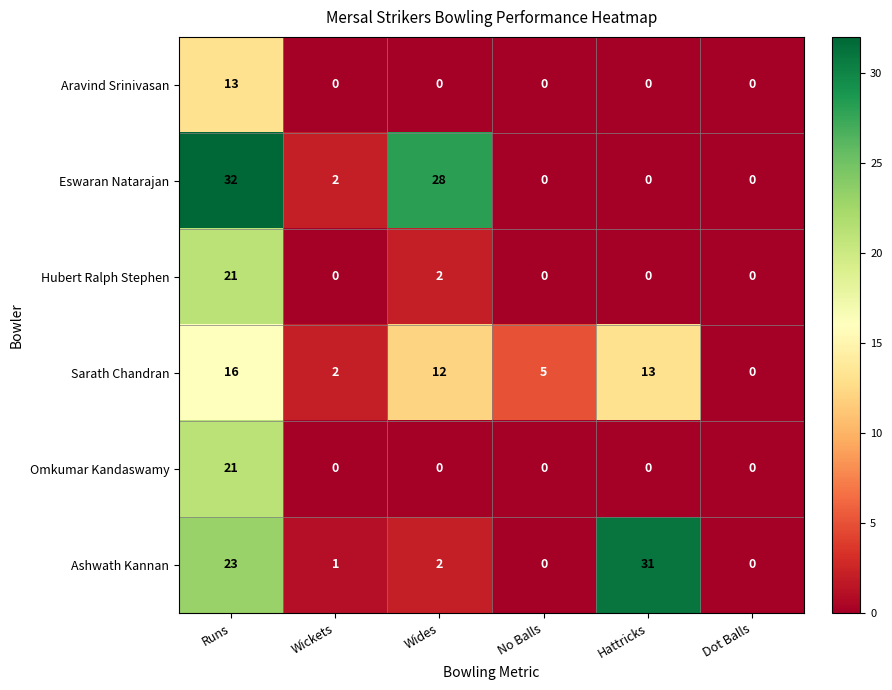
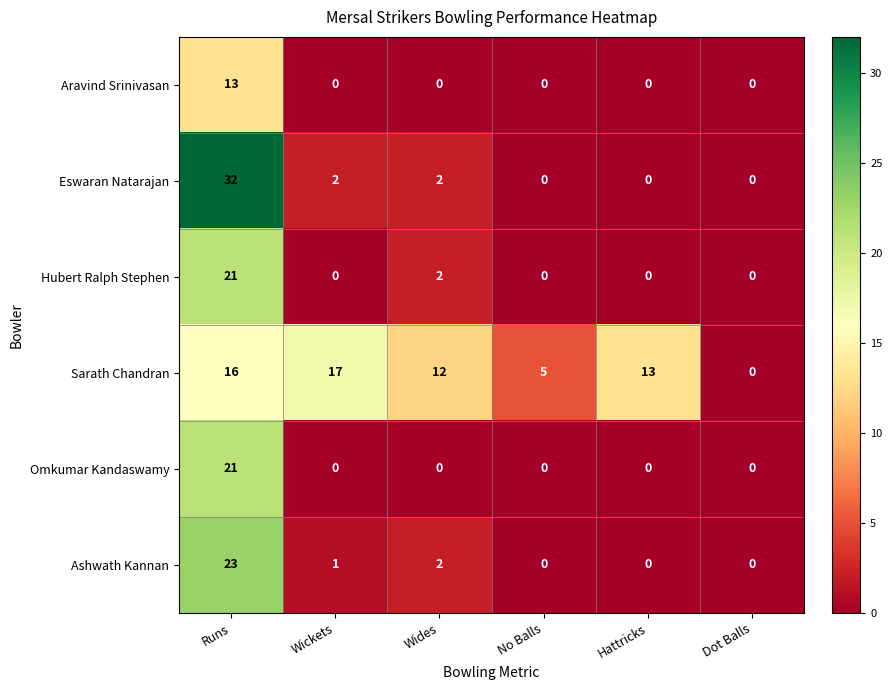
  {
    "Aravind Srinivasan": {
      "Runs": 13,
      "Wickets": 0,
      "Wides": 0,
      "No Balls": 0,
      "Hattricks": 0,
      "Dot Balls": 0
    },
    "Eswaran Natarajan": {
      "Runs": 32,
      "Wickets": 2,
-     "Wides": 28,
+     "Wides": 2,
      "No Balls": 0,
      "Hattricks": 0,
      "Dot Balls": 0
    },
    "Hubert Ralph Stephen": {
      "Runs": 21,
      "Wickets": 0,
      "Wides": 2,
      "No Balls": 0,
      "Hattricks": 0,
      "Dot Balls": 0
    },
    "Sarath Chandran": {
      "Runs": 16,
-     "Wickets": 2,
+     "Wickets": 17,
      "Wides": 12,
      "No Balls": 5,
      "Hattricks": 13,
      "Dot Balls": 0
    },
    "Omkumar Kandaswamy": {
      "Runs": 21,
      "Wickets": 0,
      "Wides": 0,
      "No Balls": 0,
      "Hattricks": 0,
      "Dot Balls": 0
    },
    "Ashwath Kannan": {
      "Runs": 23,
      "Wickets": 1,
      "Wides": 2,
      "No Balls": 0,
-     "Hattricks": 31,
+     "Hattricks": 0,
      "Dot Balls": 0
    }
  }
